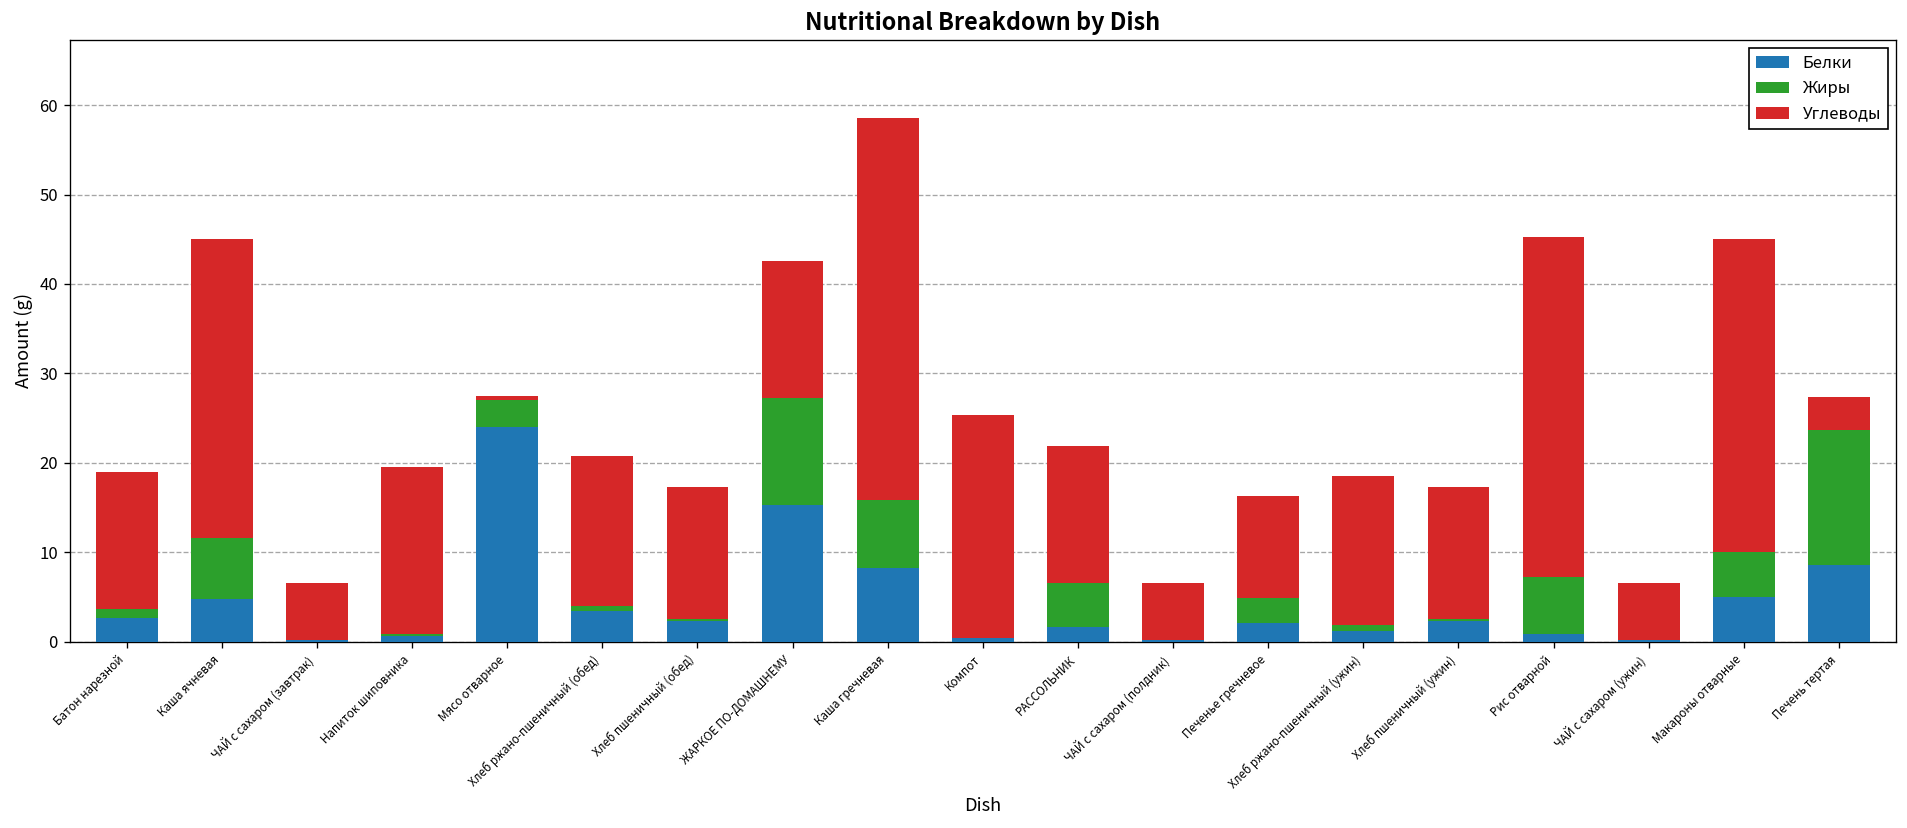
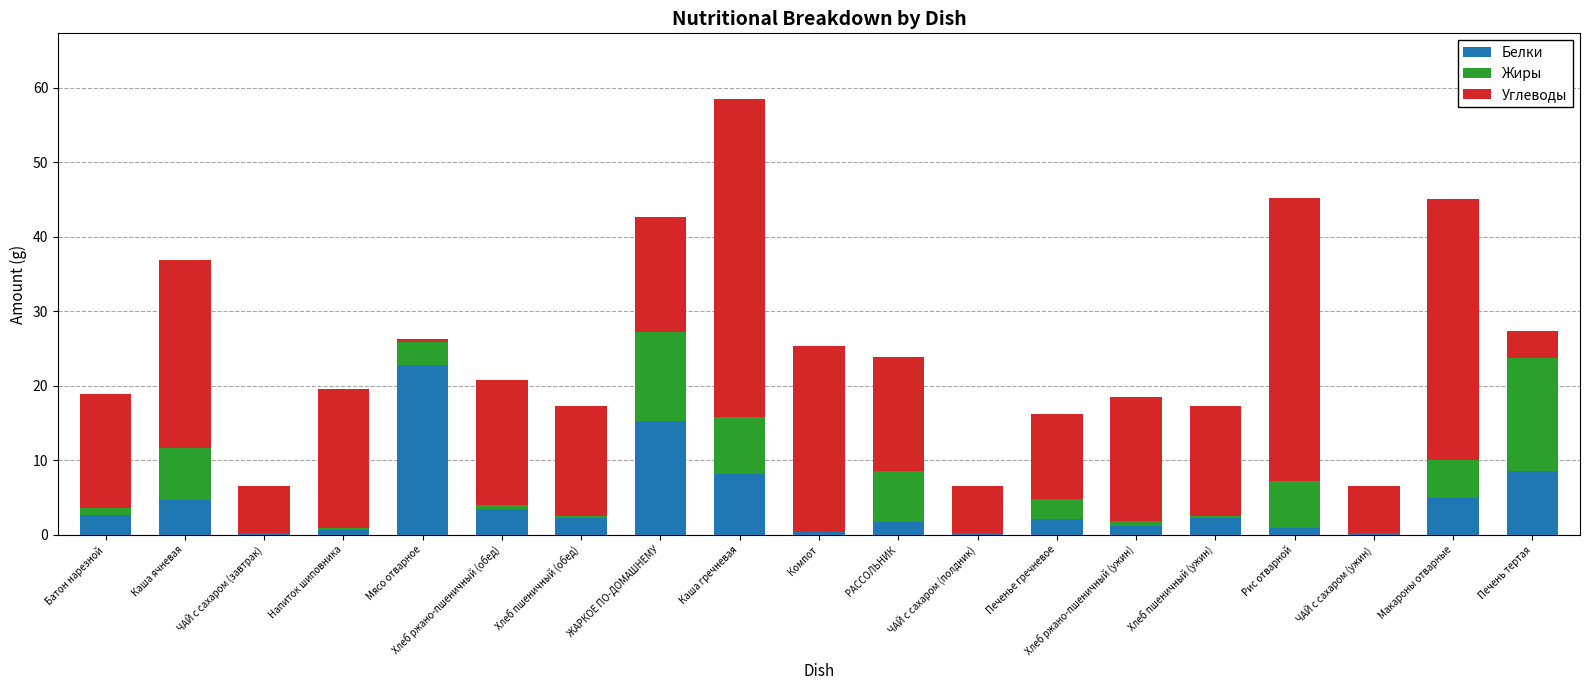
  {
    "Белки": {
      "Батон нарезной": 3,
      "Каша ячневая": 5,
      "Напиток шиповника": 1,
-     "Мясо отварное": 24,
+     "Мясо отварное": 23,
      "Хлеб ржано-пшеничный (обед)": 3,
      "Хлеб пшеничный (обед)": 2,
      "ЖАРКОЕ ПО-ДОМАШНЕМУ": 15,
      "Каша гречневая": 8,
      "Компот": 0,
      "РАССОЛЬНИК": 2,
      "Печенье гречневое": 2,
      "Хлеб ржано-пшеничный (ужин)": 1,
      "Хлеб пшеничный (ужин)": 2,
      "Рис отварной": 1,
      "Макароны отварные": 5,
      "Печень тертая": 9
    },
    "Жиры": {
      "Батон нарезной": 1,
      "Каша ячневая": 7,
      "ЧАЙ с сахаром (завтрак)": 0,
      "Мясо отварное": 3,
      "Хлеб ржано-пшеничный (обед)": 1,
      "ЖАРКОЕ ПО-ДОМАШНЕМУ": 12,
      "Каша гречневая": 8,
-     "РАССОЛЬНИК": 5,
+     "РАССОЛЬНИК": 7,
      "ЧАЙ с сахаром (полдник)": 0,
      "Печенье гречневое": 3,
      "Хлеб ржано-пшеничный (ужин)": 1,
      "Рис отварной": 6,
      "ЧАЙ с сахаром (ужин)": 0,
      "Макароны отварные": 5,
      "Печень тертая": 15
    },
    "Углеводы": {
      "Батон нарезной": 15,
-     "Каша ячневая": 33,
+     "Каша ячневая": 25,
      "ЧАЙ с сахаром (завтрак)": 6,
      "Напиток шиповника": 19,
      "Мясо отварное": 0,
      "Хлеб ржано-пшеничный (обед)": 17,
      "Хлеб пшеничный (обед)": 15,
      "ЖАРКОЕ ПО-ДОМАШНЕМУ": 15,
      "Каша гречневая": 43,
      "Компот": 25,
      "РАССОЛЬНИК": 15,
      "ЧАЙ с сахаром (полдник)": 6,
      "Печенье гречневое": 11,
      "Хлеб ржано-пшеничный (ужин)": 17,
      "Хлеб пшеничный (ужин)": 15,
      "Рис отварной": 38,
      "ЧАЙ с сахаром (ужин)": 6,
      "Макароны отварные": 35,
      "Печень тертая": 4
    }
  }
